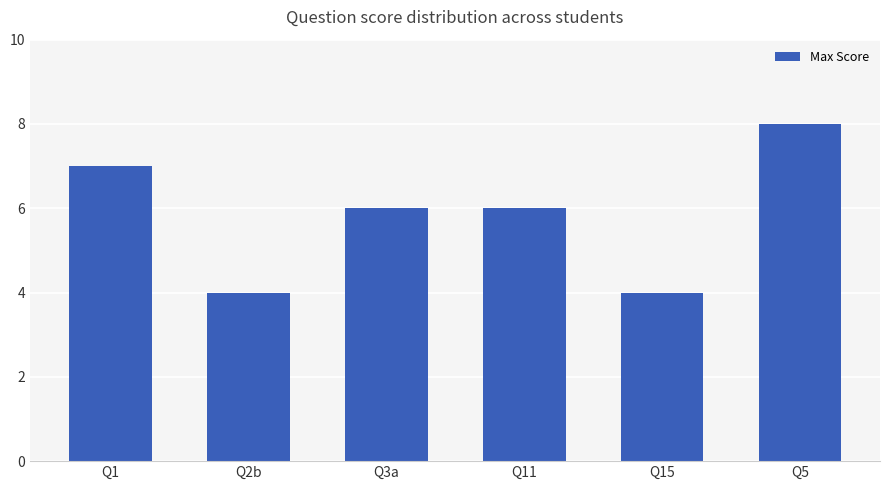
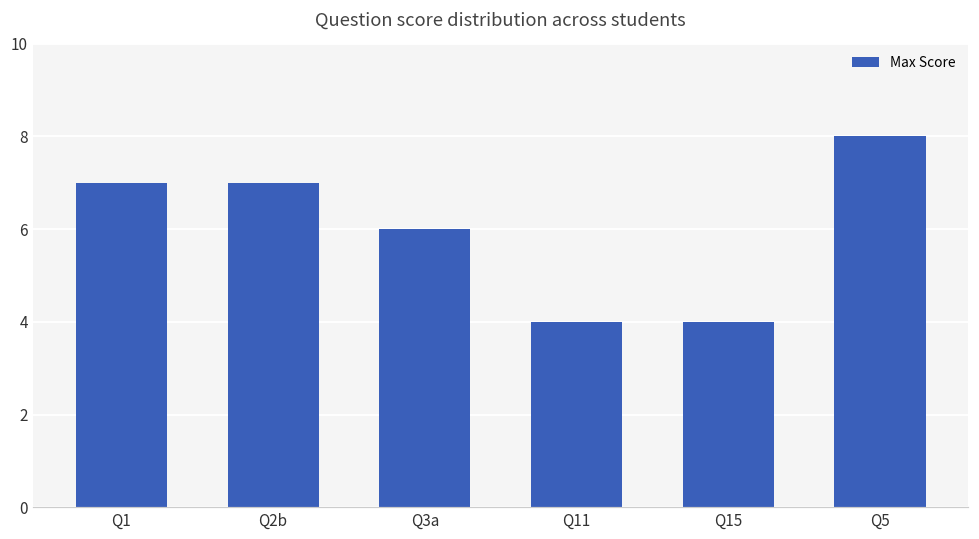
  {
    "Q1": 7,
-   "Q2b": 4,
+   "Q2b": 7,
    "Q3a": 6,
-   "Q11": 6,
+   "Q11": 4,
    "Q15": 4,
    "Q5": 8
  }
